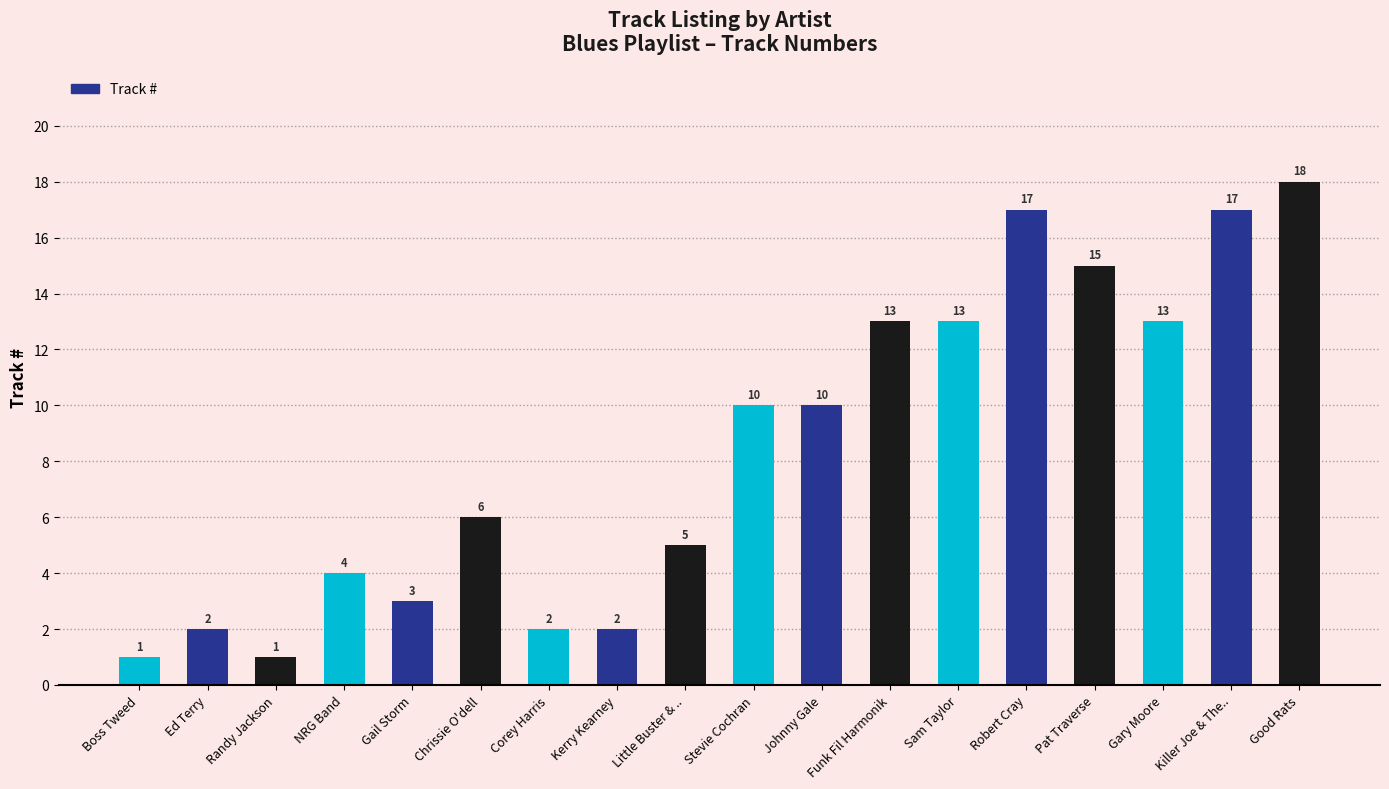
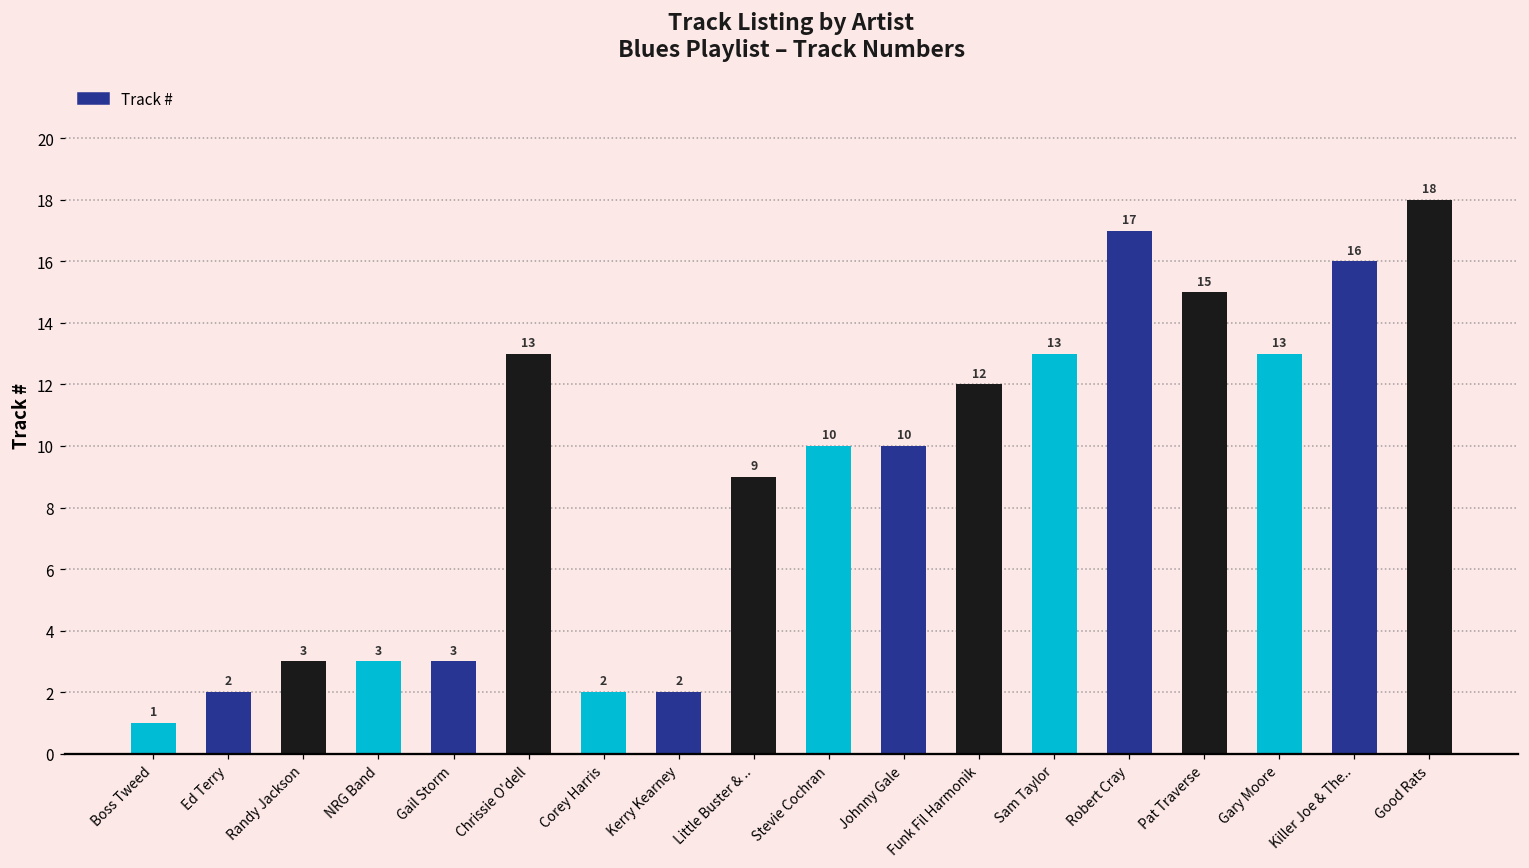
  {
    "Boss Tweed": 1,
    "Ed Terry": 2,
-   "Randy Jackson": 1,
-   "NRG Band": 4,
+   "Randy Jackson": 3,
+   "NRG Band": 3,
    "Gail Storm": 3,
-   "Chrissie O'dell": 6,
+   "Chrissie O'dell": 13,
    "Corey Harris": 2,
    "Kerry Kearney": 2,
-   "Little Buster & ..": 5,
+   "Little Buster & ..": 9,
    "Stevie Cochran": 10,
    "Johnny Gale": 10,
-   "Funk Fil Harmonik": 13,
+   "Funk Fil Harmonik": 12,
    "Sam Taylor": 13,
    "Robert Cray": 17,
    "Pat Traverse": 15,
    "Gary Moore": 13,
-   "Killer Joe & The..": 17,
+   "Killer Joe & The..": 16,
    "Good Rats": 18
  }
